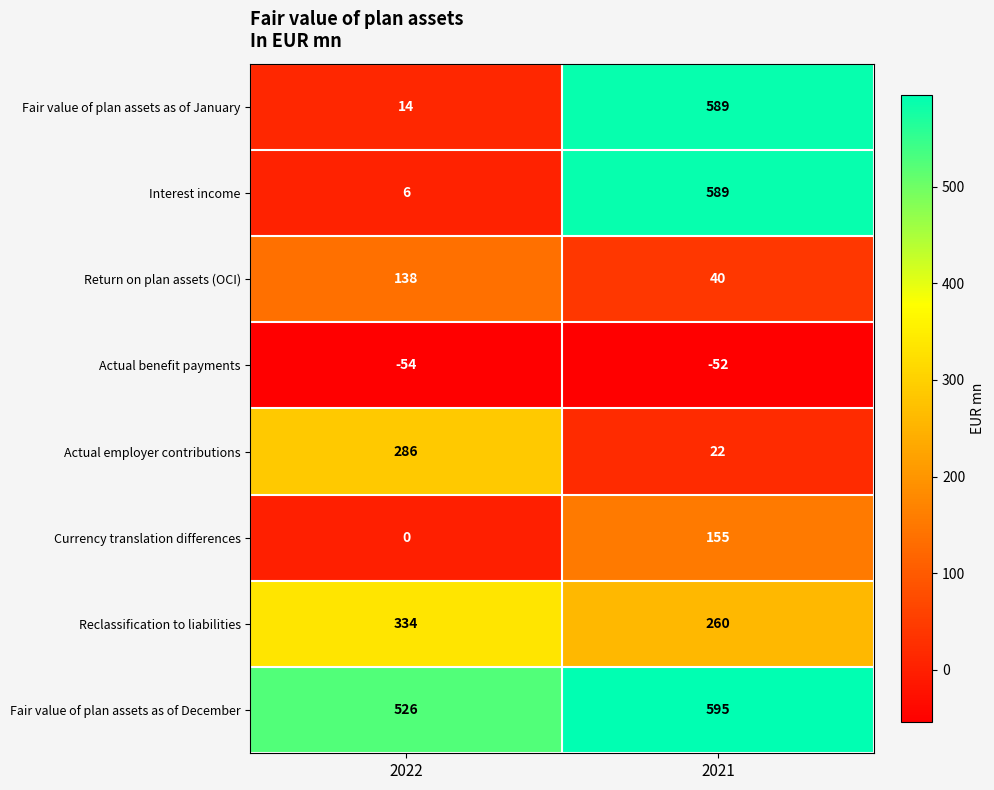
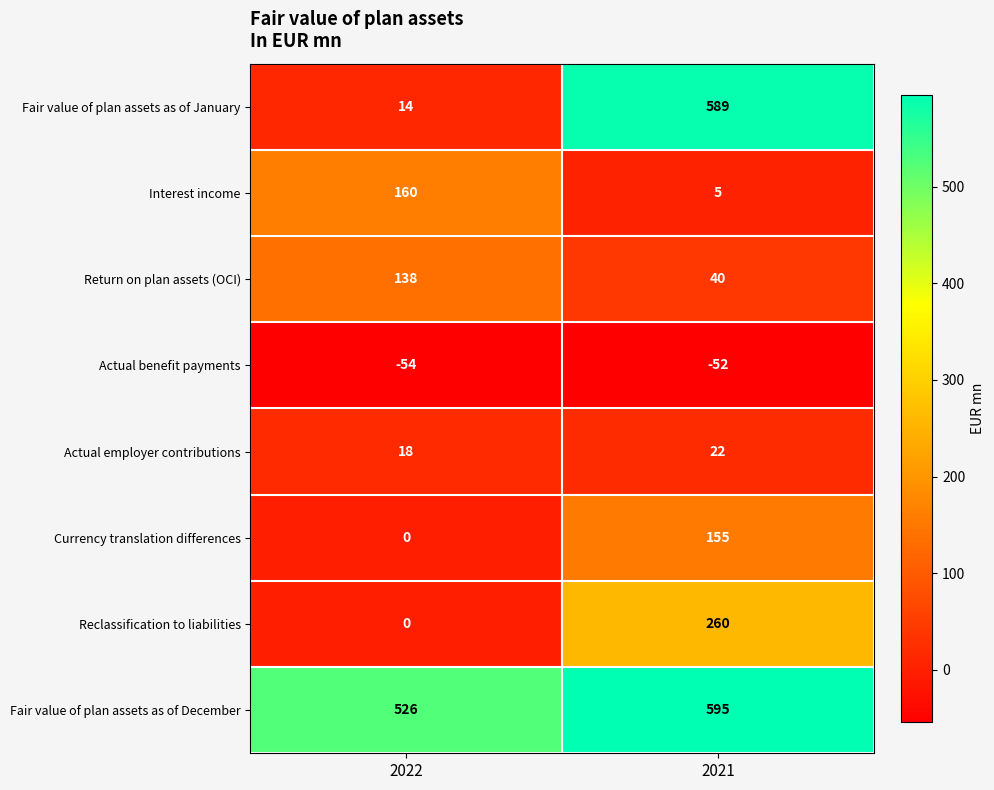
  {
    "Fair value of plan assets as of January": {
      "2022": 14,
      "2021": 589
    },
    "Interest income": {
-     "2022": 6,
-     "2021": 589
+     "2022": 160,
+     "2021": 5
    },
    "Return on plan assets (OCI)": {
      "2022": 138,
      "2021": 40
    },
    "Actual benefit payments": {
      "2022": -54,
      "2021": -52
    },
    "Actual employer contributions": {
-     "2022": 286,
+     "2022": 18,
      "2021": 22
    },
    "Currency translation differences": {
      "2022": 0,
      "2021": 155
    },
    "Reclassification to liabilities": {
-     "2022": 334,
+     "2022": 0,
      "2021": 260
    },
    "Fair value of plan assets as of December": {
      "2022": 526,
      "2021": 595
    }
  }
